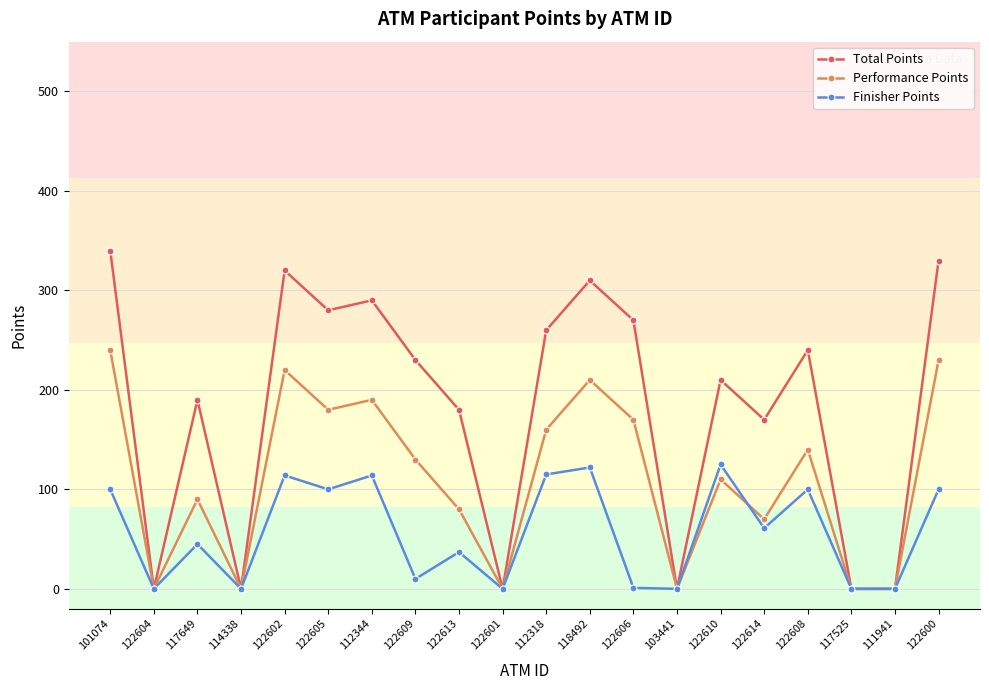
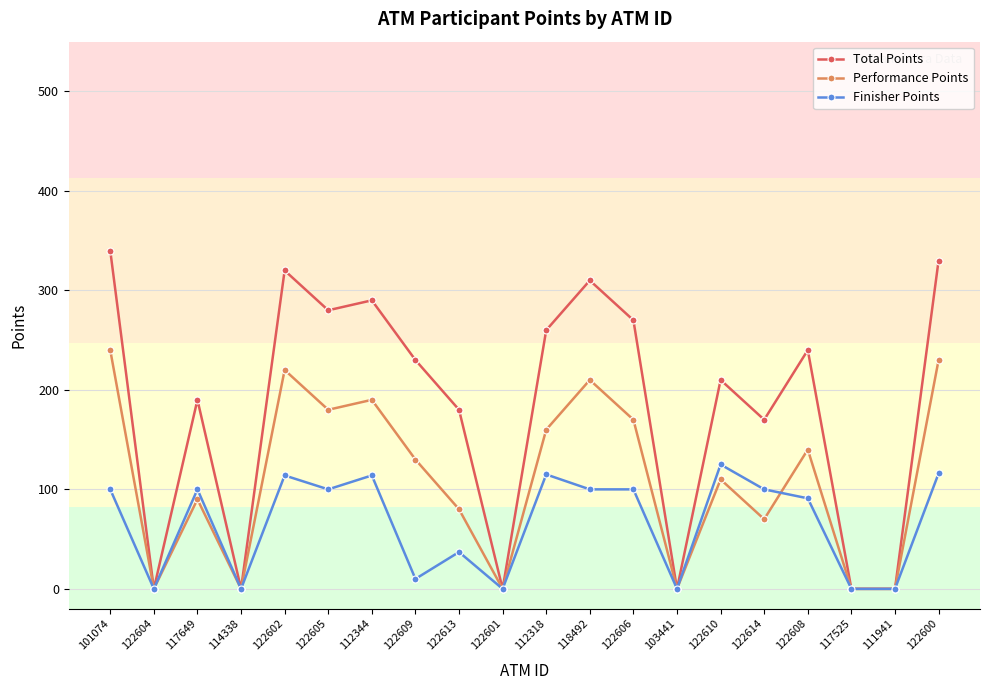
  {
    "Finisher Points": {
      "101074": 100,
-     "117649": 50,
+     "117649": 100,
      "122602": 110,
      "122605": 100,
      "112344": 110,
      "122609": 10,
      "122613": 40,
      "112318": 120,
-     "118492": 120,
-     "122606": 0,
+     "118492": 100,
+     "122606": 100,
      "122610": 130,
-     "122614": 60,
-     "122608": 100,
-     "122600": 100
+     "122614": 100,
+     "122608": 90,
+     "122600": 120
    }
  }
